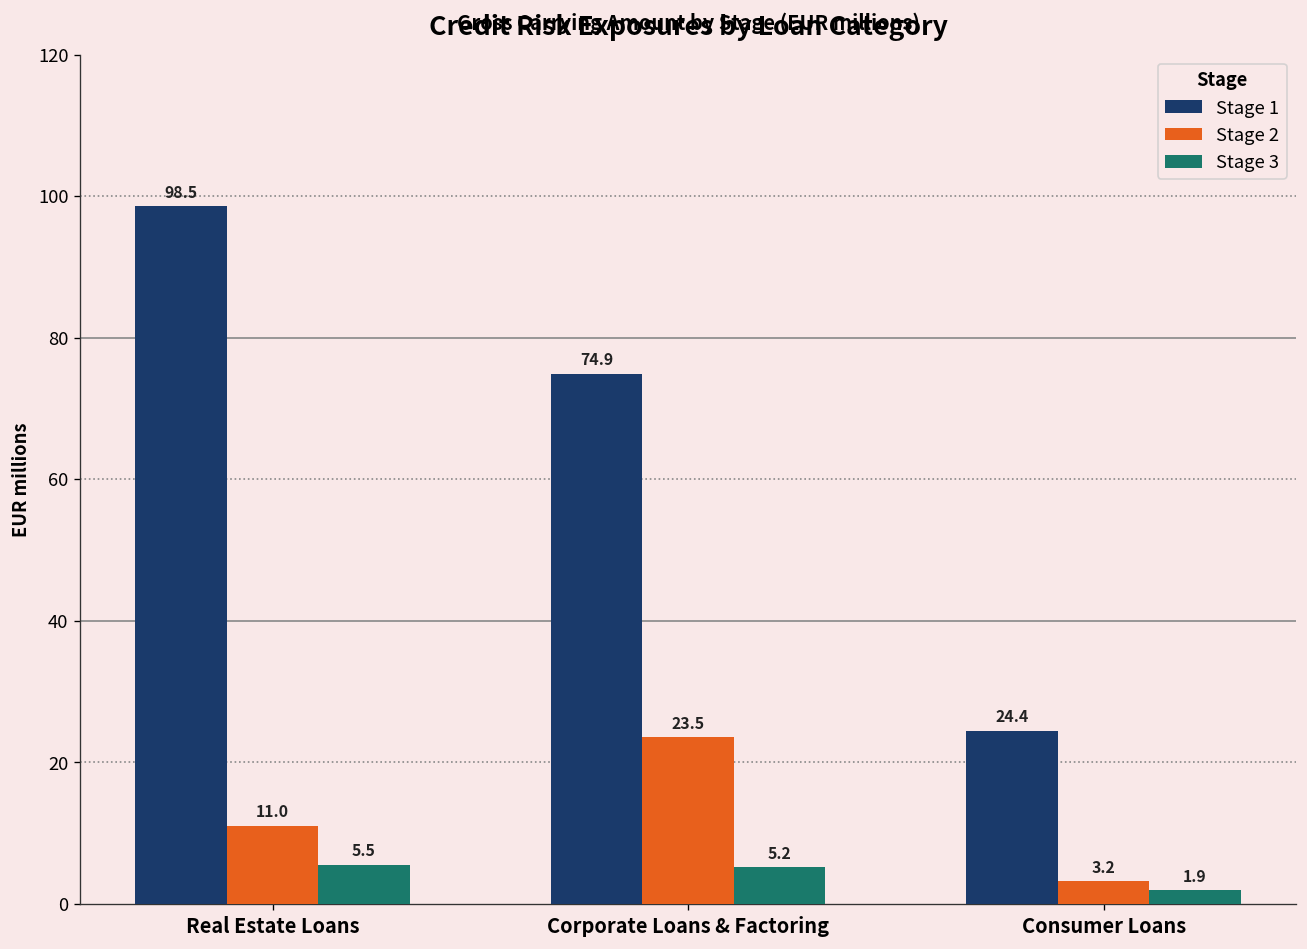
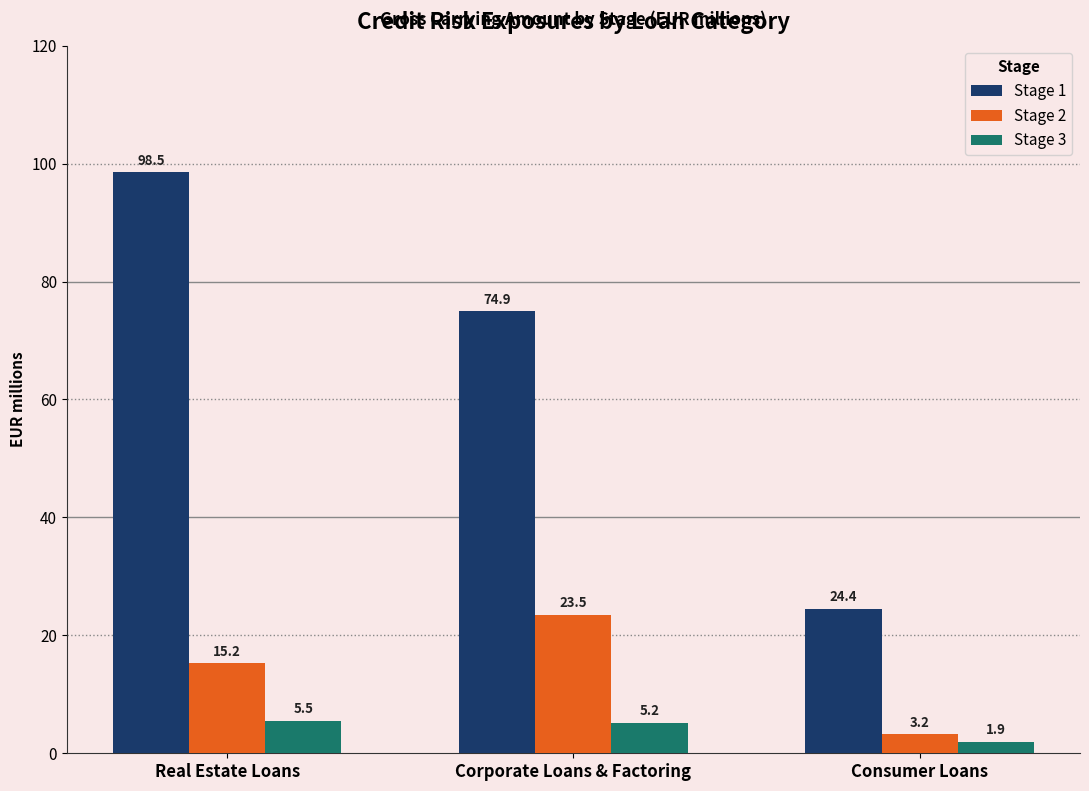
  {
    "Stage 1": {
      "Real Estate Loans": 98.5,
      "Corporate Loans & Factoring": 74.9,
      "Consumer Loans": 24.4
    },
    "Stage 2": {
-     "Real Estate Loans": 11.0,
+     "Real Estate Loans": 15.2,
      "Corporate Loans & Factoring": 23.5,
      "Consumer Loans": 3.2
    },
    "Stage 3": {
      "Real Estate Loans": 5.5,
      "Corporate Loans & Factoring": 5.2,
      "Consumer Loans": 1.9
    }
  }
